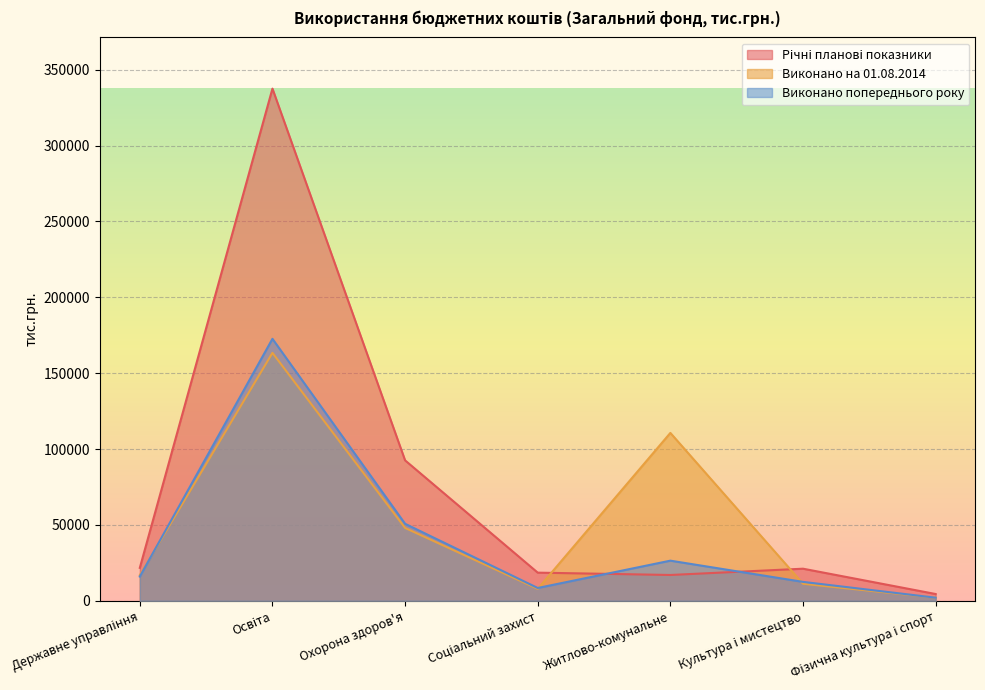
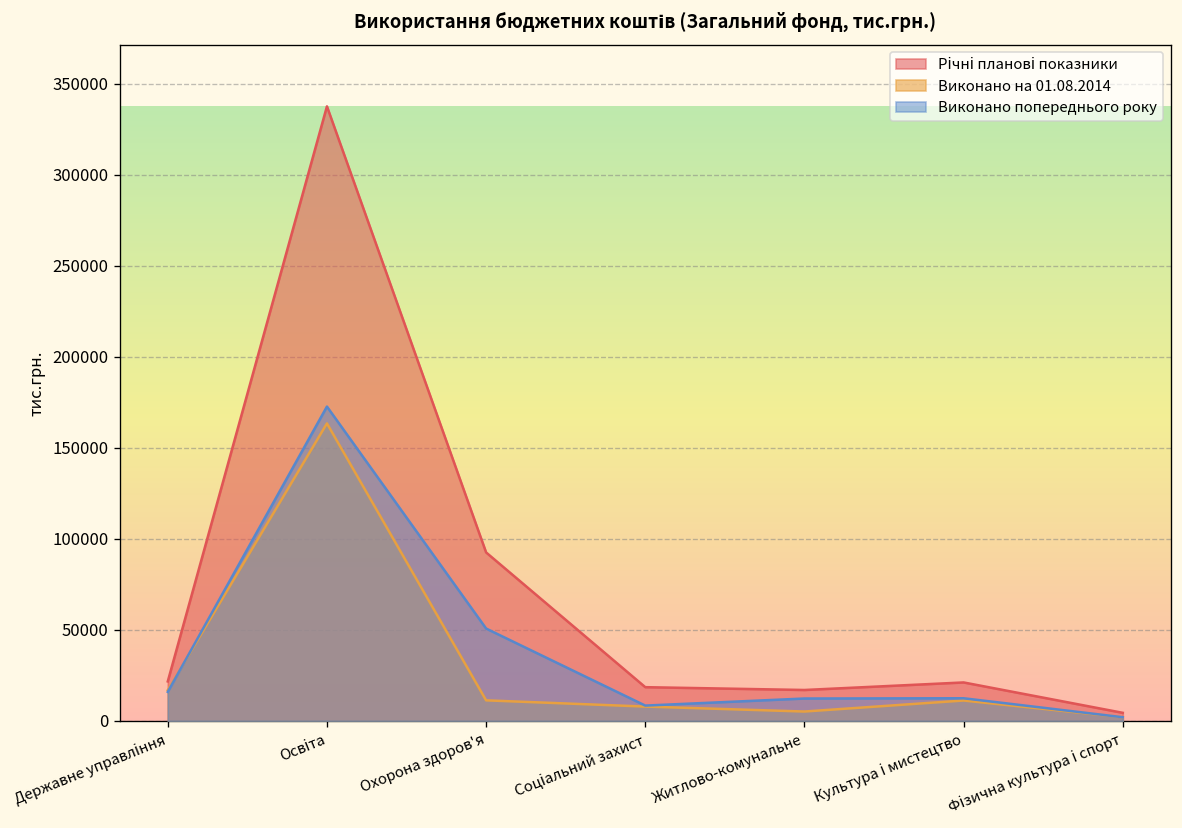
  {
    "Річні планові показники": {
      "Державне управління": 22000,
      "Освіта": 338000,
      "Охорона здоров'я": 93000,
      "Соціальний захист": 19000,
      "Житлово-комунальне": 17000,
      "Культура і мистецтво": 21000,
      "Фізична культура і спорт": 4000
    },
    "Виконано на 01.08.2014": {
      "Освіта": 163000,
-     "Охорона здоров'я": 48000,
-     "Житлово-комунальне": 111000
+     "Охорона здоров'я": 11000,
+     "Житлово-комунальне": 5000
    },
    "Виконано попереднього року": {
      "Освіта": 173000,
      "Охорона здоров'я": 51000,
-     "Житлово-комунальне": 26000
+     "Житлово-комунальне": 12000
    }
  }
